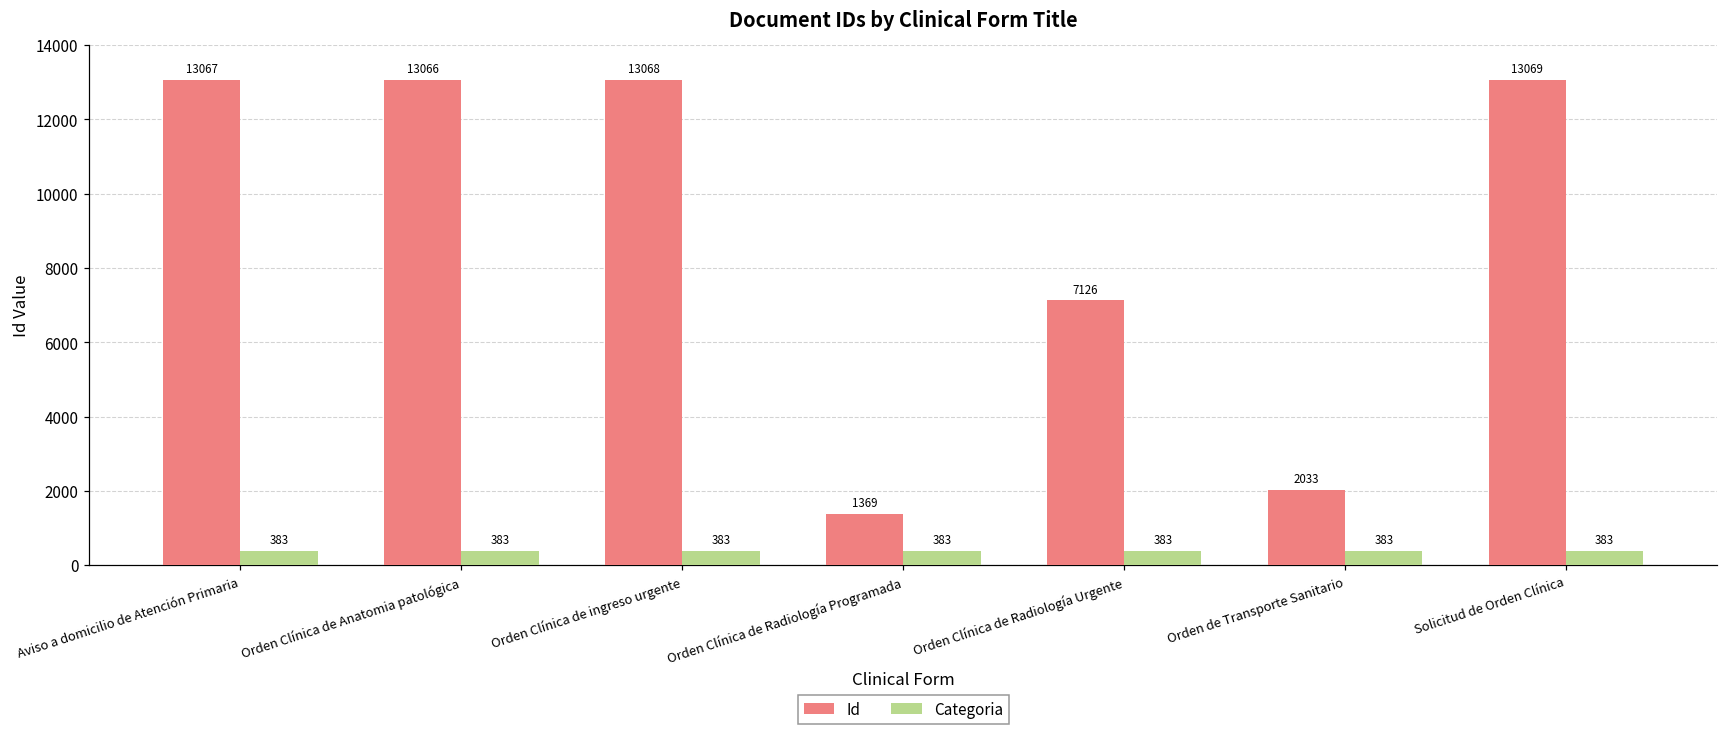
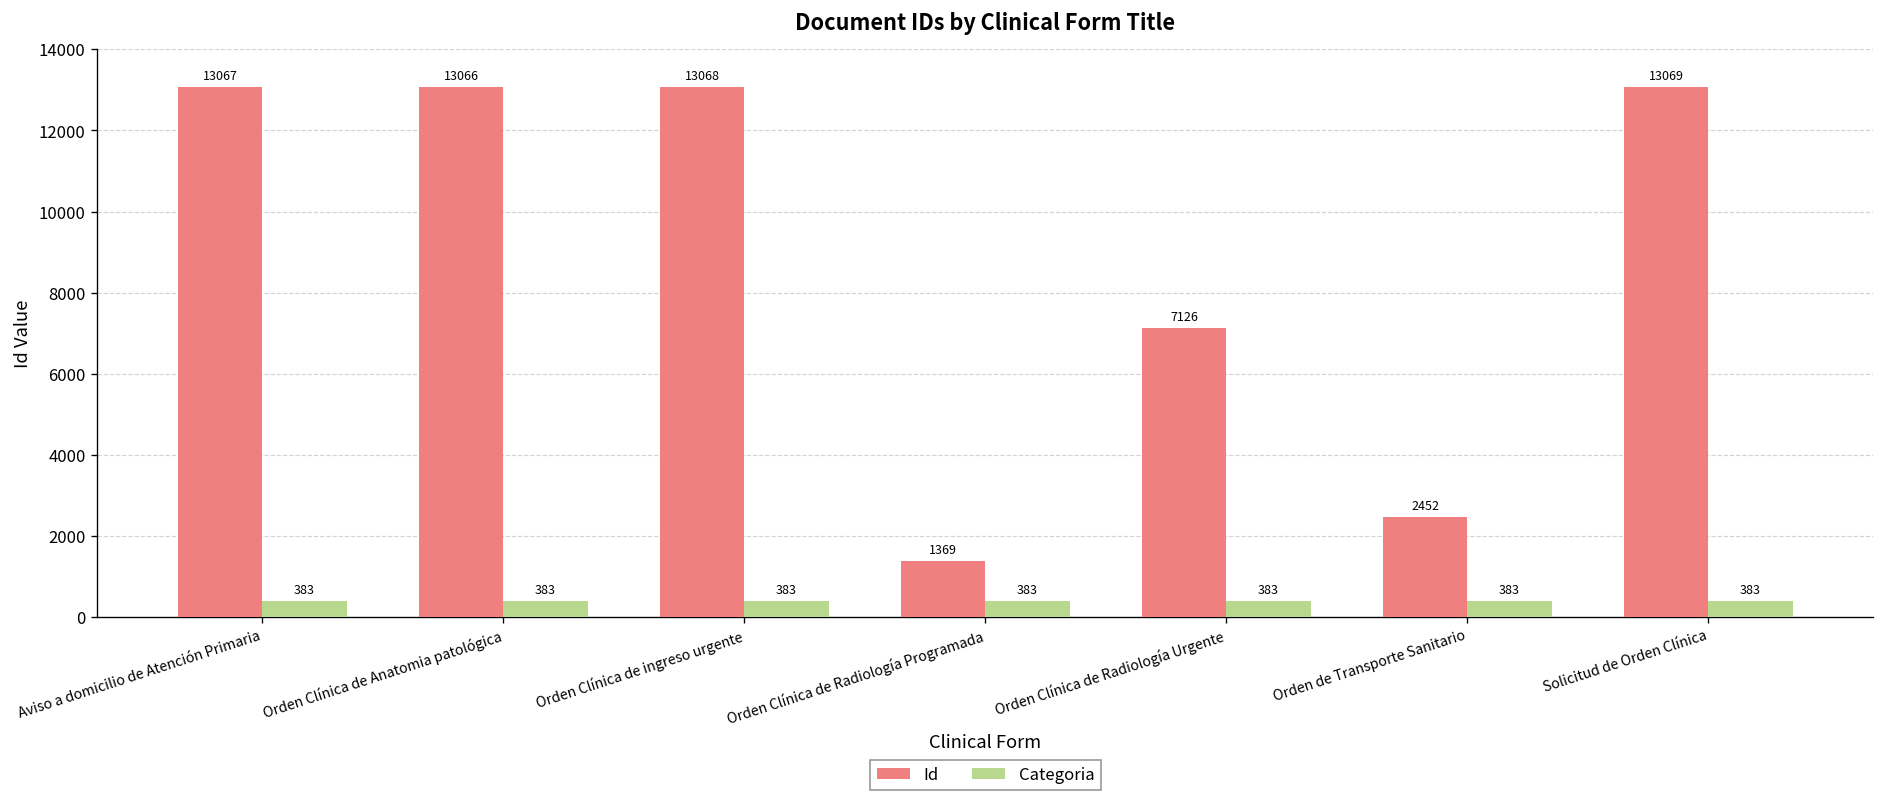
  {
    "Id": {
      "Aviso a domicilio de Atención Primaria": 13067,
      "Orden Clínica de Anatomia patológica": 13066,
      "Orden Clínica de ingreso urgente": 13068,
      "Orden Clínica de Radiología Programada": 1369,
      "Orden Clínica de Radiología Urgente": 7126,
-     "Orden de Transporte Sanitario": 2033,
+     "Orden de Transporte Sanitario": 2452,
      "Solicitud de Orden Clínica": 13069
    },
    "Categoria": {
      "Aviso a domicilio de Atención Primaria": 383,
      "Orden Clínica de Anatomia patológica": 383,
      "Orden Clínica de ingreso urgente": 383,
      "Orden Clínica de Radiología Programada": 383,
      "Orden Clínica de Radiología Urgente": 383,
      "Orden de Transporte Sanitario": 383,
      "Solicitud de Orden Clínica": 383
    }
  }
